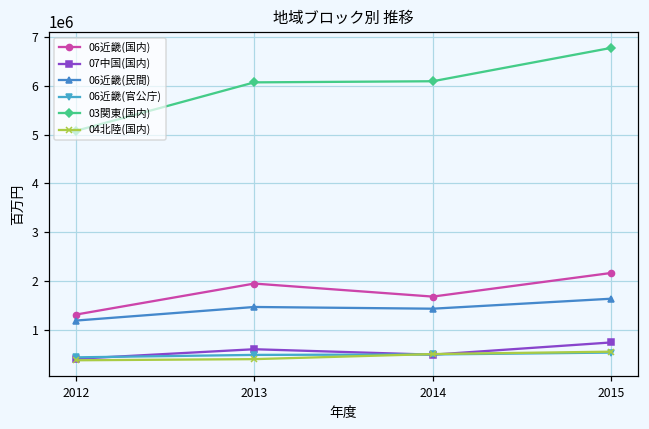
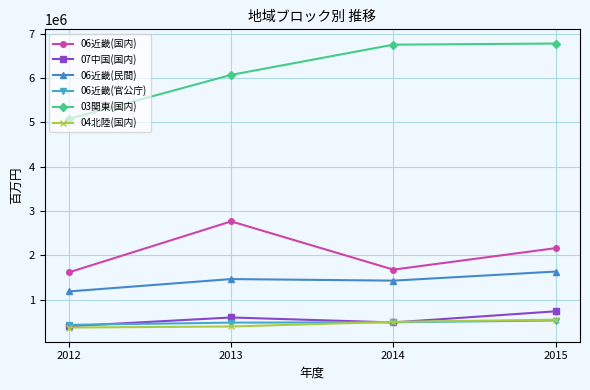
  {
    "06近畿(国内)": {
-     "2012": 1300000,
-     "2013": 1900000,
+     "2012": 1600000,
+     "2013": 2800000,
      "2014": 1700000,
      "2015": 2200000
    },
    "07中国(国内)": {
      "2013": 600000,
      "2015": 700000
    },
    "03関東(国内)": {
      "2013": 6100000,
-     "2014": 6100000,
+     "2014": 6800000,
      "2015": 6800000
    },
    "04北陸(国内)": {
      "2013": 400000
    }
  }
